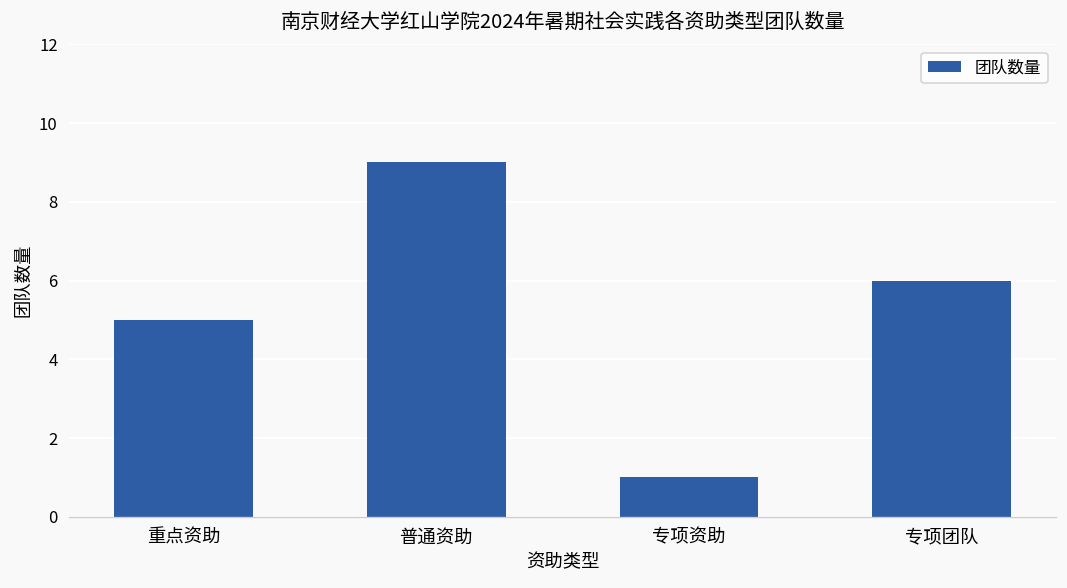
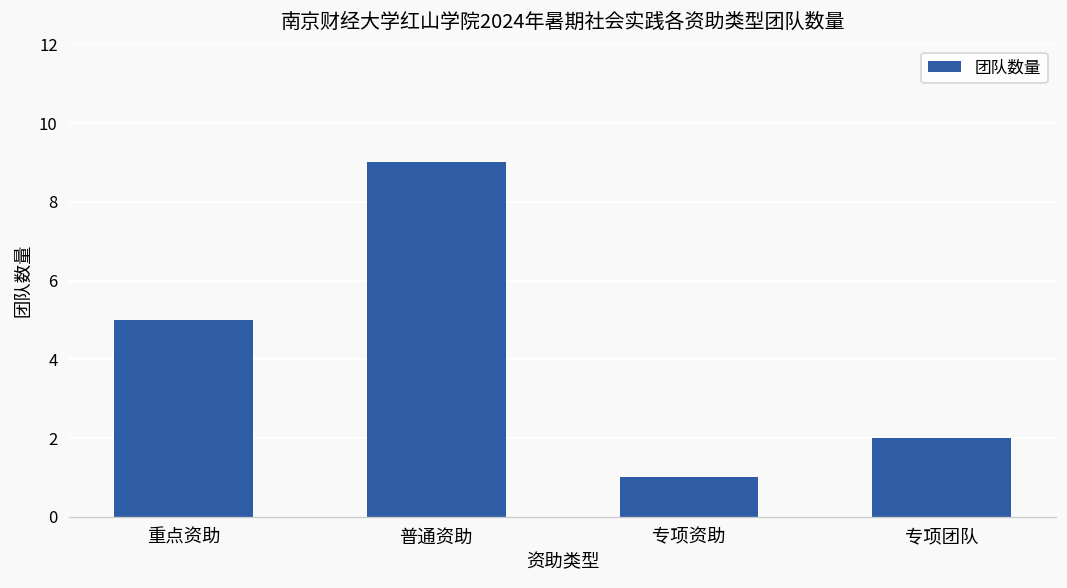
  {
    "重点资助": 5,
    "普通资助": 9,
    "专项资助": 1,
-   "专项团队": 6
+   "专项团队": 2
  }
